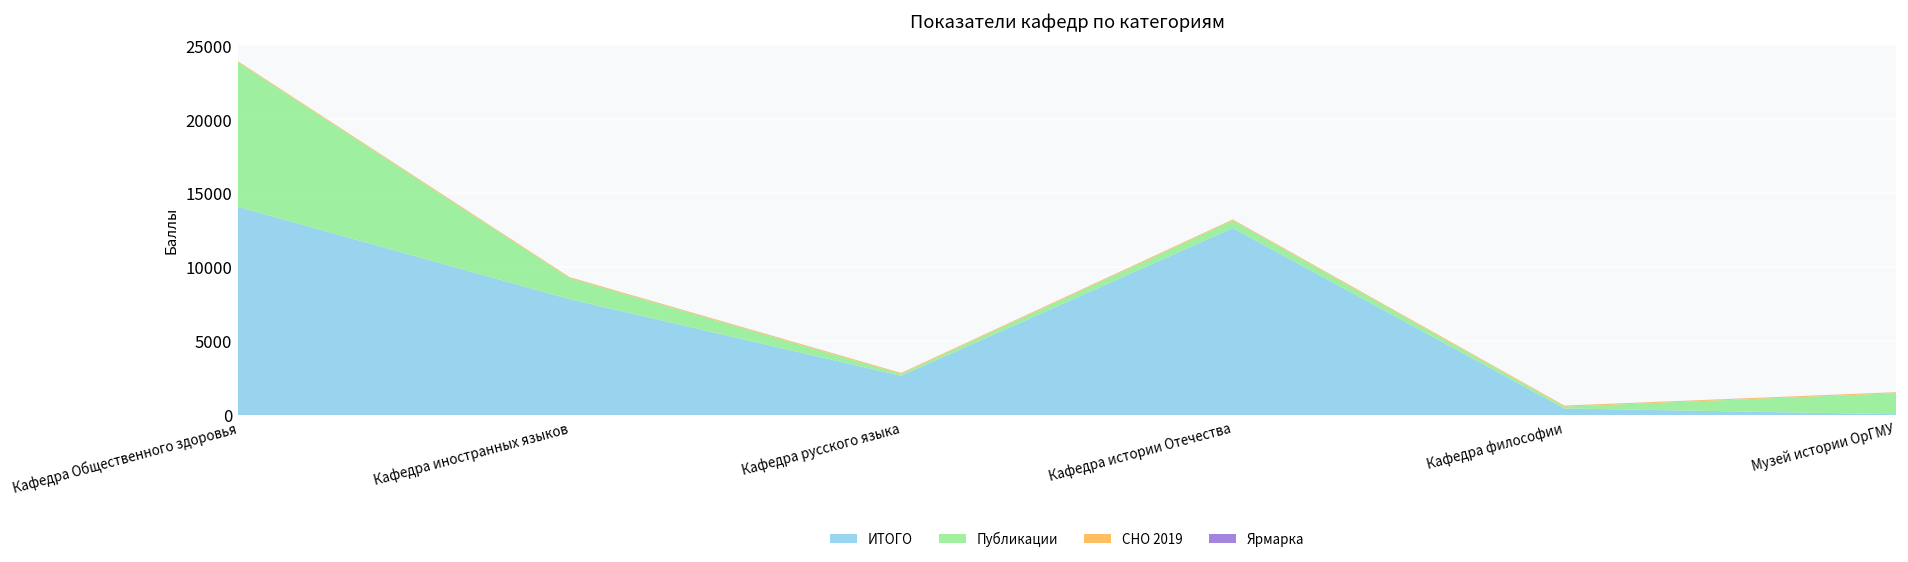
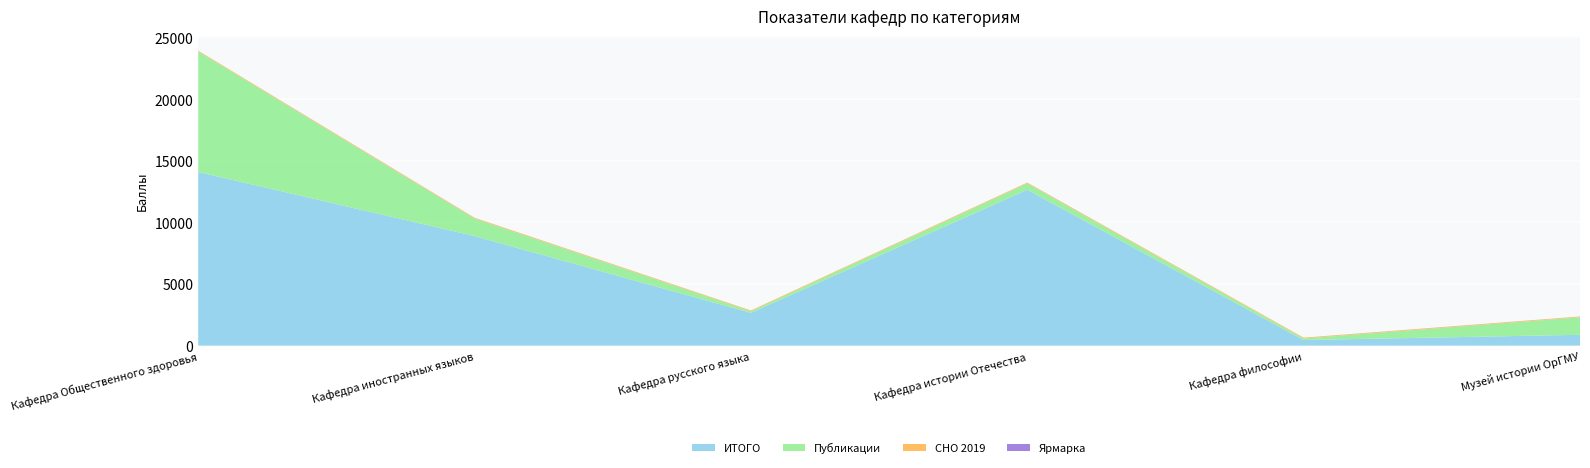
  {
    "ИТОГО": {
      "Кафедра Общественного здоровья": 14100,
-     "Кафедра иностранных языков": 7800,
+     "Кафедра иностранных языков": 8900,
      "Кафедра истории Отечества": 12600,
-     "Музей истории ОрГМУ": 100
+     "Музей истории ОрГМУ": 900
    }
  }
